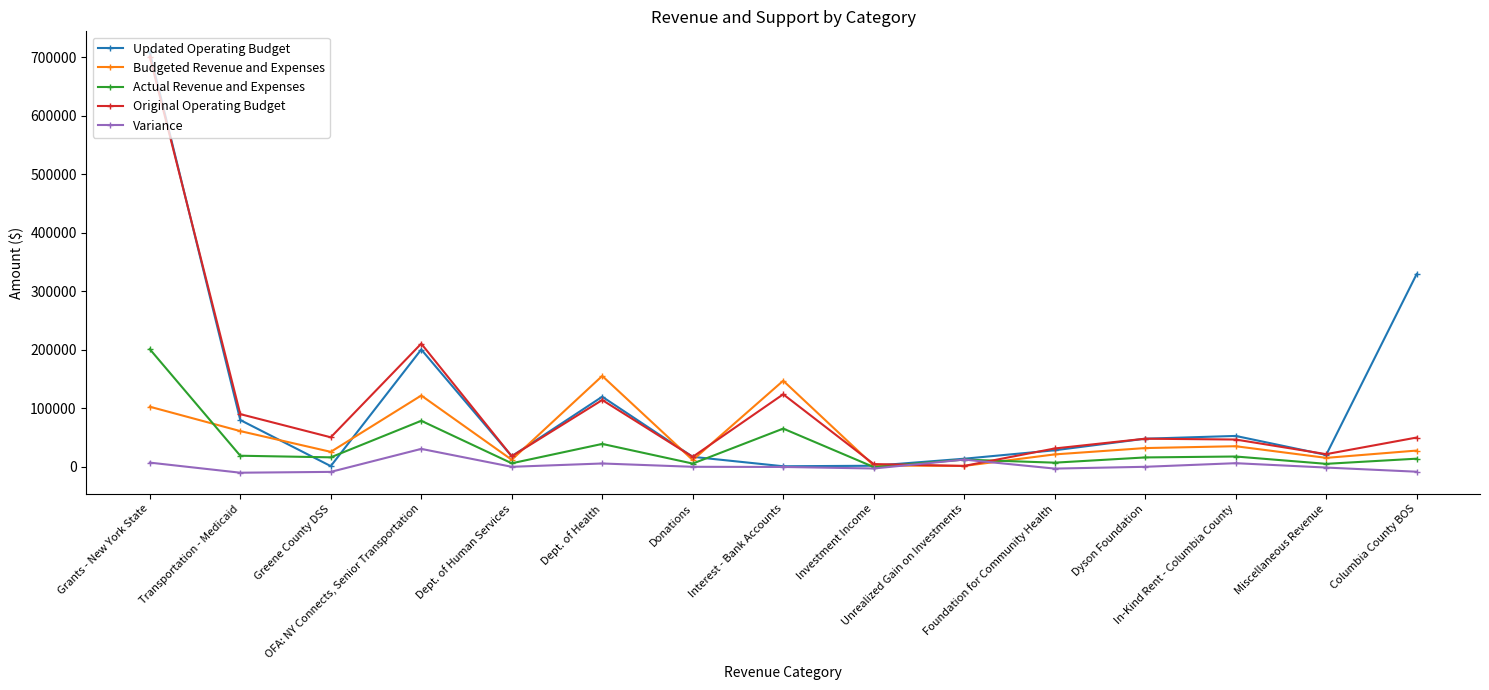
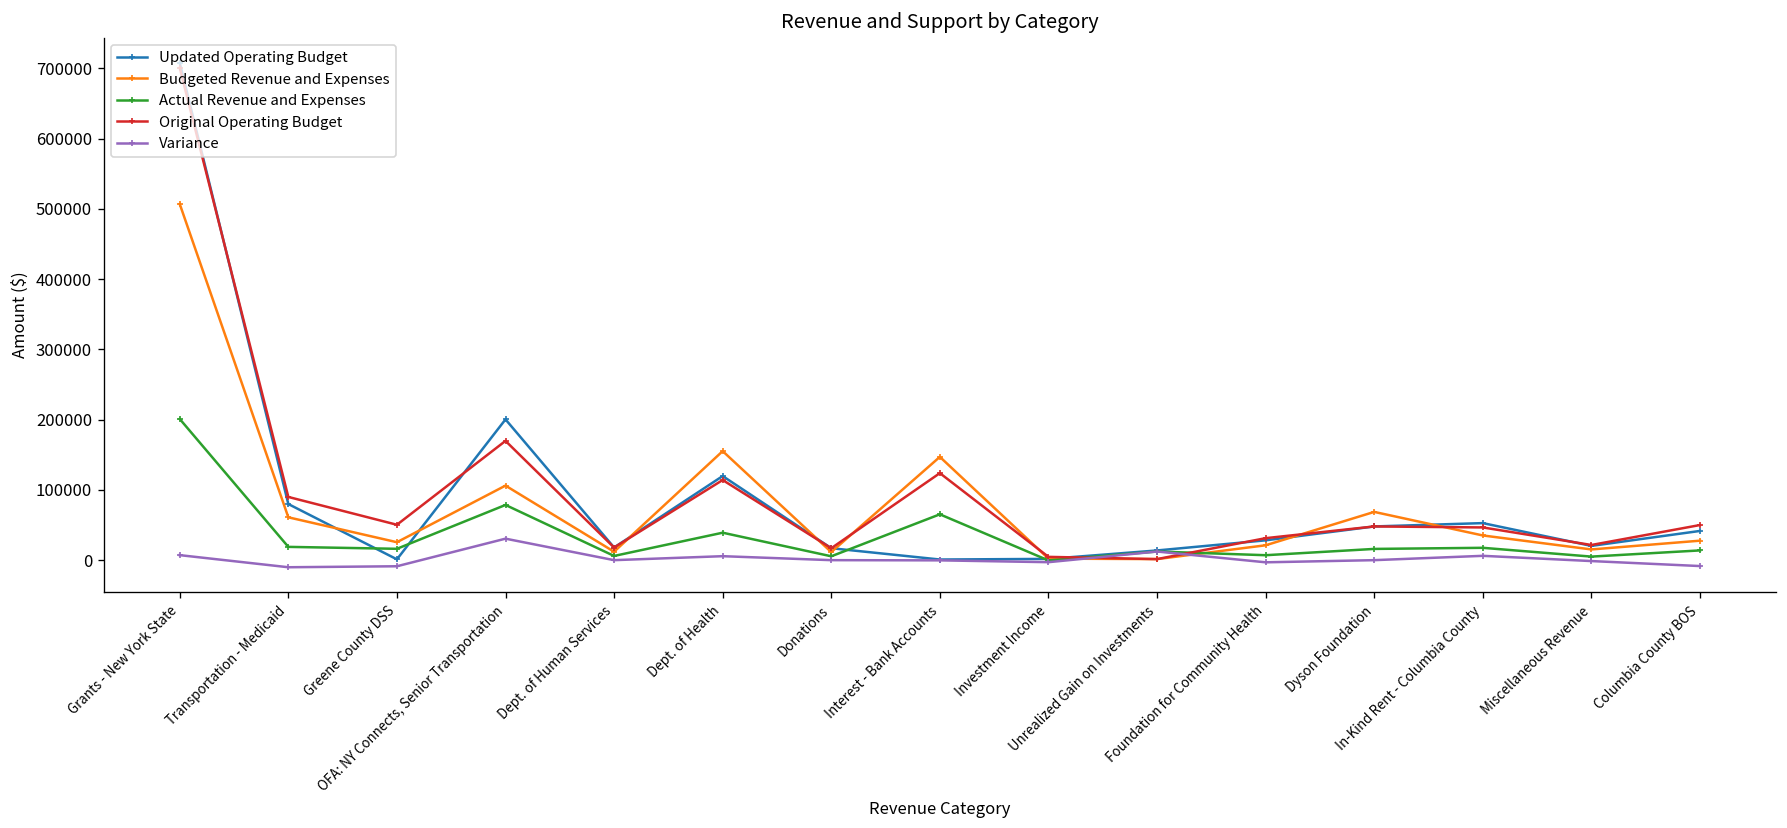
  {
    "Updated Operating Budget": {
      "Transportation - Medicaid": 80000,
      "Greene County DSS": 0,
      "OFA: NY Connects, Senior Transportation": 200000,
      "Dept. of Health": 120000,
      "In-Kind Rent - Columbia County": 50000,
-     "Columbia County BOS": 330000
+     "Columbia County BOS": 40000
    },
    "Budgeted Revenue and Expenses": {
-     "Grants - New York State": 100000,
+     "Grants - New York State": 510000,
      "Transportation - Medicaid": 60000,
      "Greene County DSS": 30000,
-     "OFA: NY Connects, Senior Transportation": 120000,
+     "OFA: NY Connects, Senior Transportation": 110000,
      "Dept. of Human Services": 10000,
      "Dept. of Health": 160000,
      "Donations": 10000,
      "Interest - Bank Accounts": 150000,
      "Foundation for Community Health": 20000,
-     "Dyson Foundation": 30000,
+     "Dyson Foundation": 70000,
      "In-Kind Rent - Columbia County": 40000,
      "Miscellaneous Revenue": 20000,
      "Columbia County BOS": 30000
    },
    "Actual Revenue and Expenses": {
      "Grants - New York State": 200000,
      "Transportation - Medicaid": 20000,
      "Greene County DSS": 20000,
      "OFA: NY Connects, Senior Transportation": 80000,
      "Dept. of Human Services": 10000,
      "Dept. of Health": 40000,
      "Donations": 10000,
      "Interest - Bank Accounts": 70000,
      "Foundation for Community Health": 10000,
      "Dyson Foundation": 20000,
      "In-Kind Rent - Columbia County": 20000,
      "Miscellaneous Revenue": 10000,
      "Columbia County BOS": 10000
    },
    "Original Operating Budget": {
      "Transportation - Medicaid": 90000,
      "Greene County DSS": 50000,
-     "OFA: NY Connects, Senior Transportation": 210000,
+     "OFA: NY Connects, Senior Transportation": 170000,
      "Dept. of Health": 110000,
      "Interest - Bank Accounts": 120000,
      "In-Kind Rent - Columbia County": 50000,
      "Columbia County BOS": 50000
    },
    "Variance": {
      "Grants - New York State": 10000,
      "Transportation - Medicaid": -10000,
      "Greene County DSS": -10000,
      "OFA: NY Connects, Senior Transportation": 30000,
      "Dept. of Human Services": 0,
      "Dept. of Health": 10000,
      "Donations": 0,
      "Foundation for Community Health": 0,
      "Dyson Foundation": 0,
      "In-Kind Rent - Columbia County": 10000,
      "Miscellaneous Revenue": 0,
      "Columbia County BOS": -10000
    }
  }
